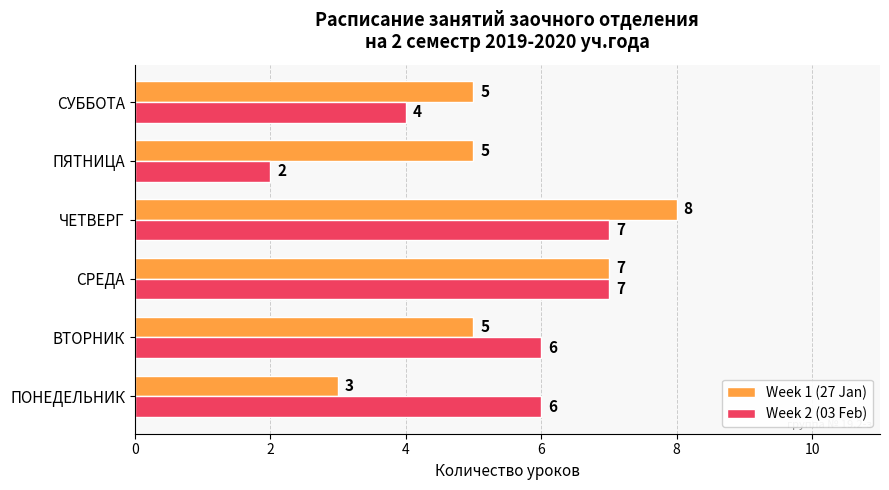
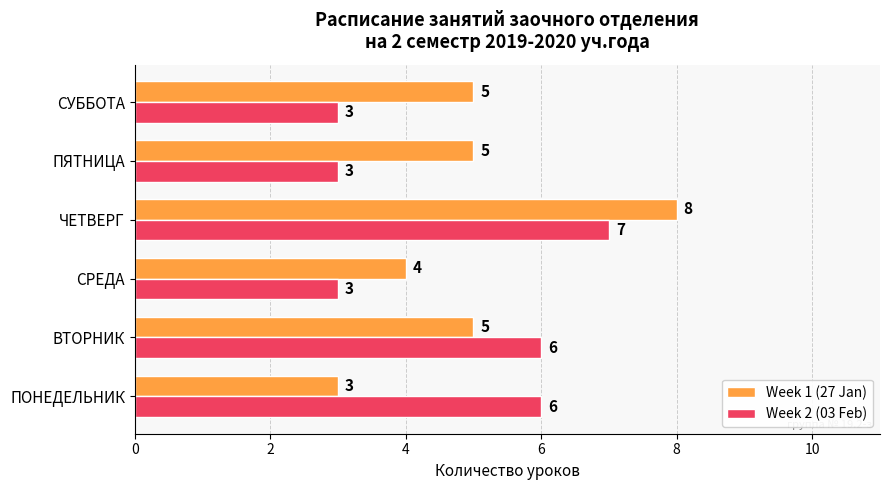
  {
    "Week 1 (27 Jan)": {
      "СУББОТА": 5,
      "ПЯТНИЦА": 5,
      "ЧЕТВЕРГ": 8,
-     "СРЕДА": 7,
+     "СРЕДА": 4,
      "ВТОРНИК": 5,
      "ПОНЕДЕЛЬНИК": 3
    },
    "Week 2 (03 Feb)": {
-     "СУББОТА": 4,
-     "ПЯТНИЦА": 2,
+     "СУББОТА": 3,
+     "ПЯТНИЦА": 3,
      "ЧЕТВЕРГ": 7,
-     "СРЕДА": 7,
+     "СРЕДА": 3,
      "ВТОРНИК": 6,
      "ПОНЕДЕЛЬНИК": 6
    }
  }
